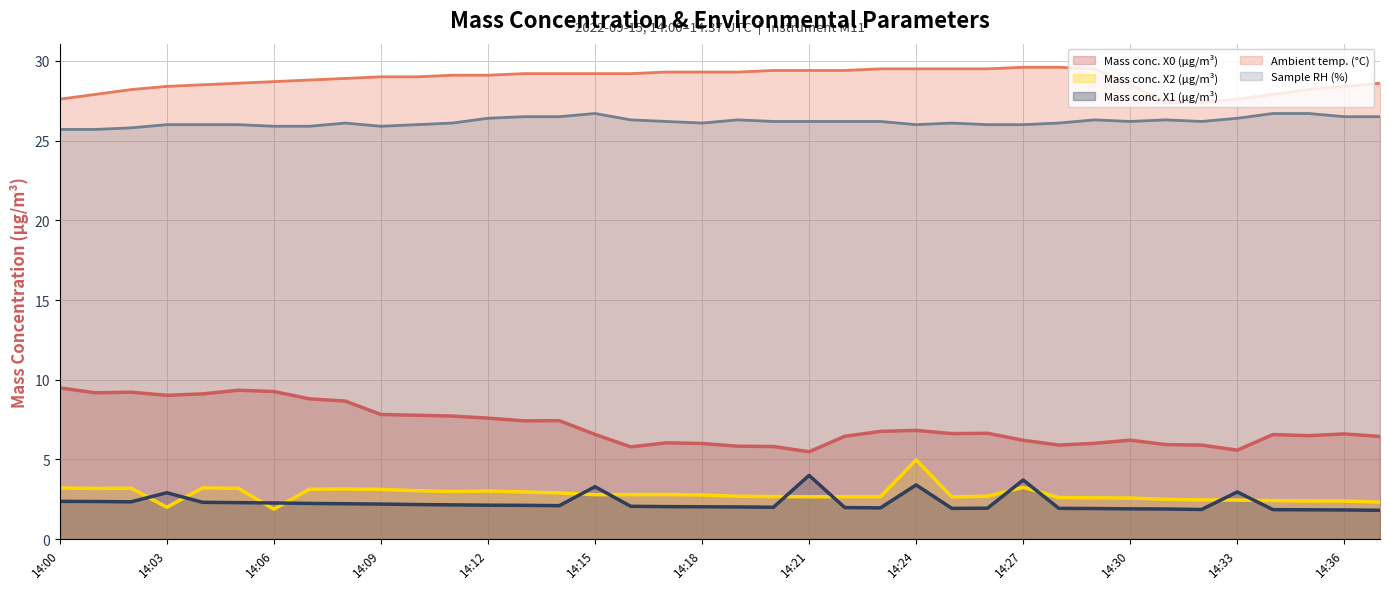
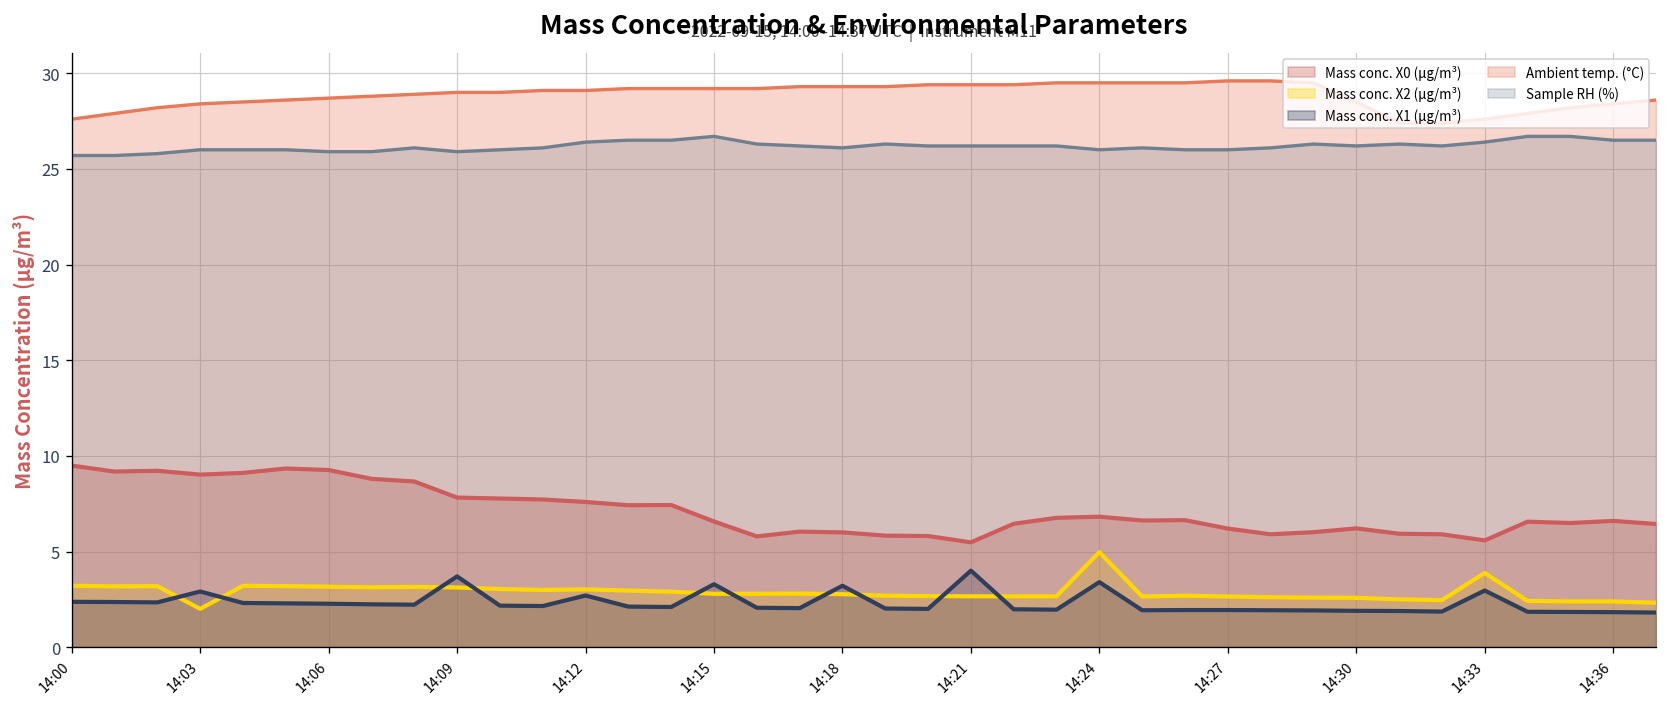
  {
    "Mass conc. X2 (μg/m³)": {
      "14:00": 3.2,
      "14:03": 2.0,
-     "14:06": 1.9,
+     "14:06": 3.2,
      "14:09": 3.1,
      "14:12": 3.0,
      "14:15": 2.8,
      "14:18": 2.8,
      "14:21": 2.7,
      "14:24": 5.0,
-     "14:27": 3.3,
+     "14:27": 2.7,
      "14:30": 2.6,
-     "14:33": 2.5,
+     "14:33": 3.9,
      "14:36": 2.4
    },
    "Mass conc. X1 (μg/m³)": {
      "14:00": 2.4,
      "14:03": 2.9,
      "14:06": 2.3,
-     "14:09": 2.2,
-     "14:12": 2.1,
+     "14:09": 3.7,
+     "14:12": 2.7,
      "14:15": 3.3,
-     "14:18": 2.0,
+     "14:18": 3.2,
      "14:21": 4.0,
      "14:24": 3.4,
-     "14:27": 3.7,
+     "14:27": 1.9,
      "14:30": 1.9,
      "14:33": 3.0,
      "14:36": 1.8
    }
  }
